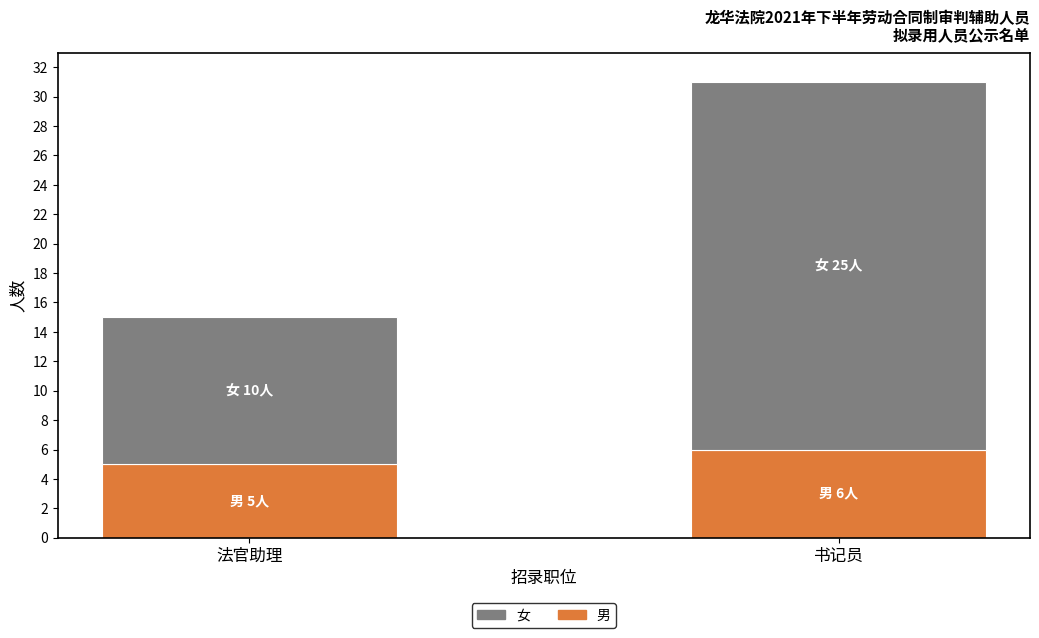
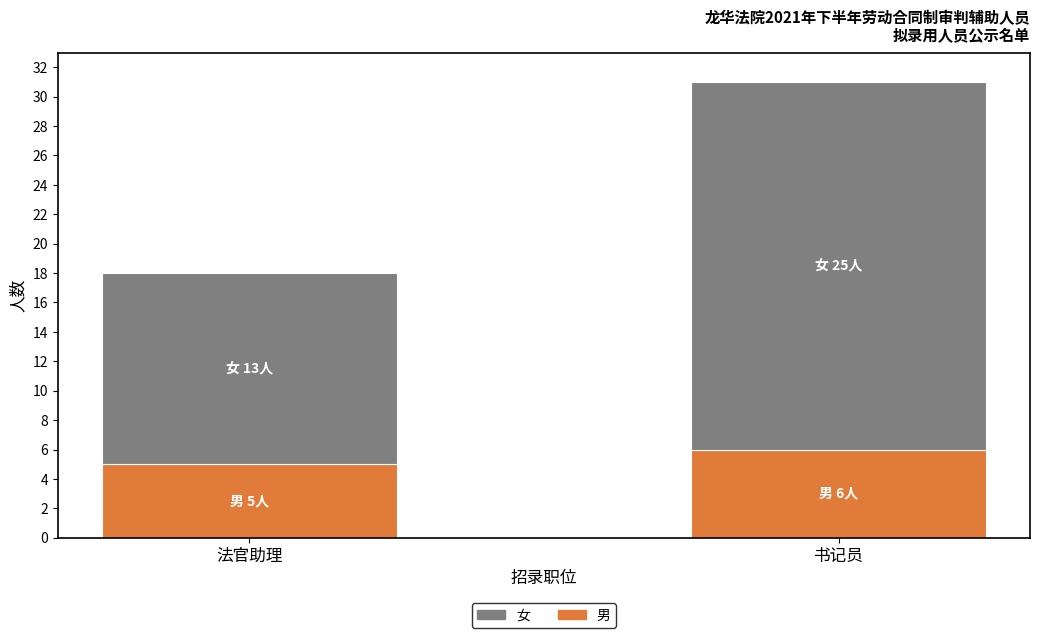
  {
    "男": {
      "法官助理": "5人",
      "书记员": "6人"
    },
    "女": {
-     "法官助理": "10人",
+     "法官助理": "13人",
      "书记员": "25人"
    }
  }
